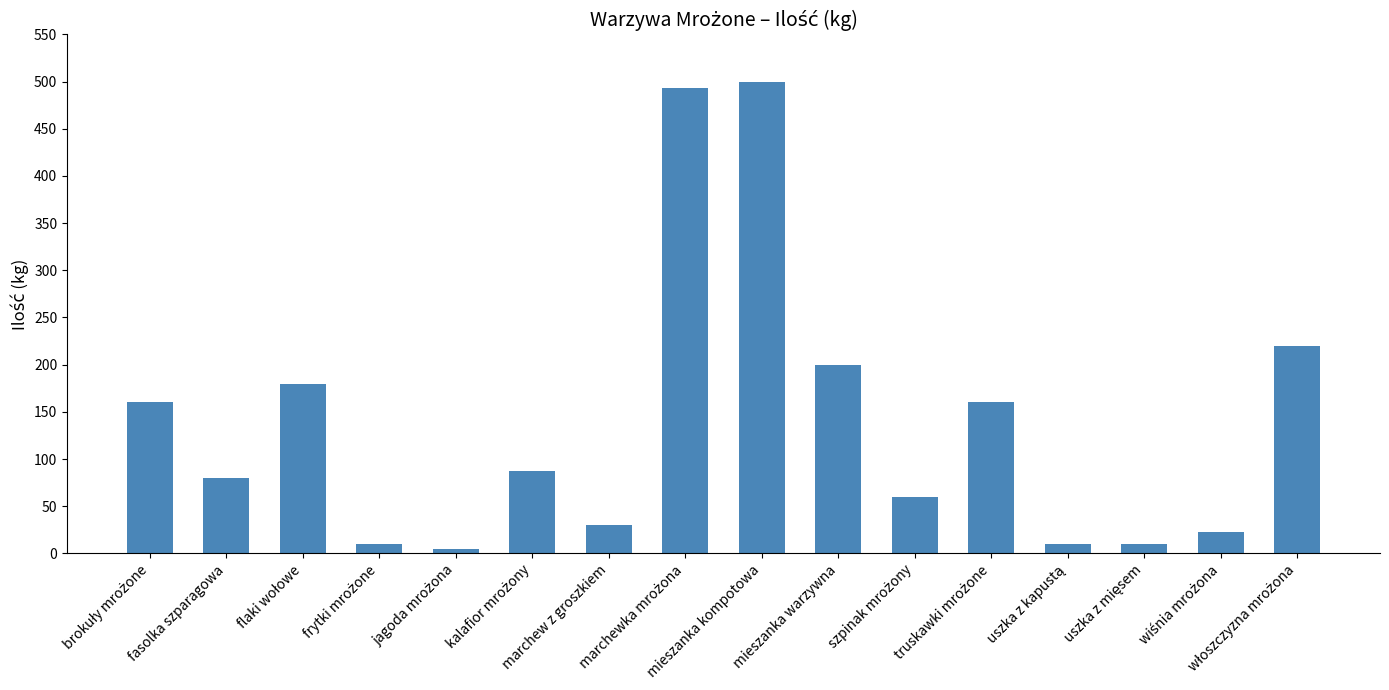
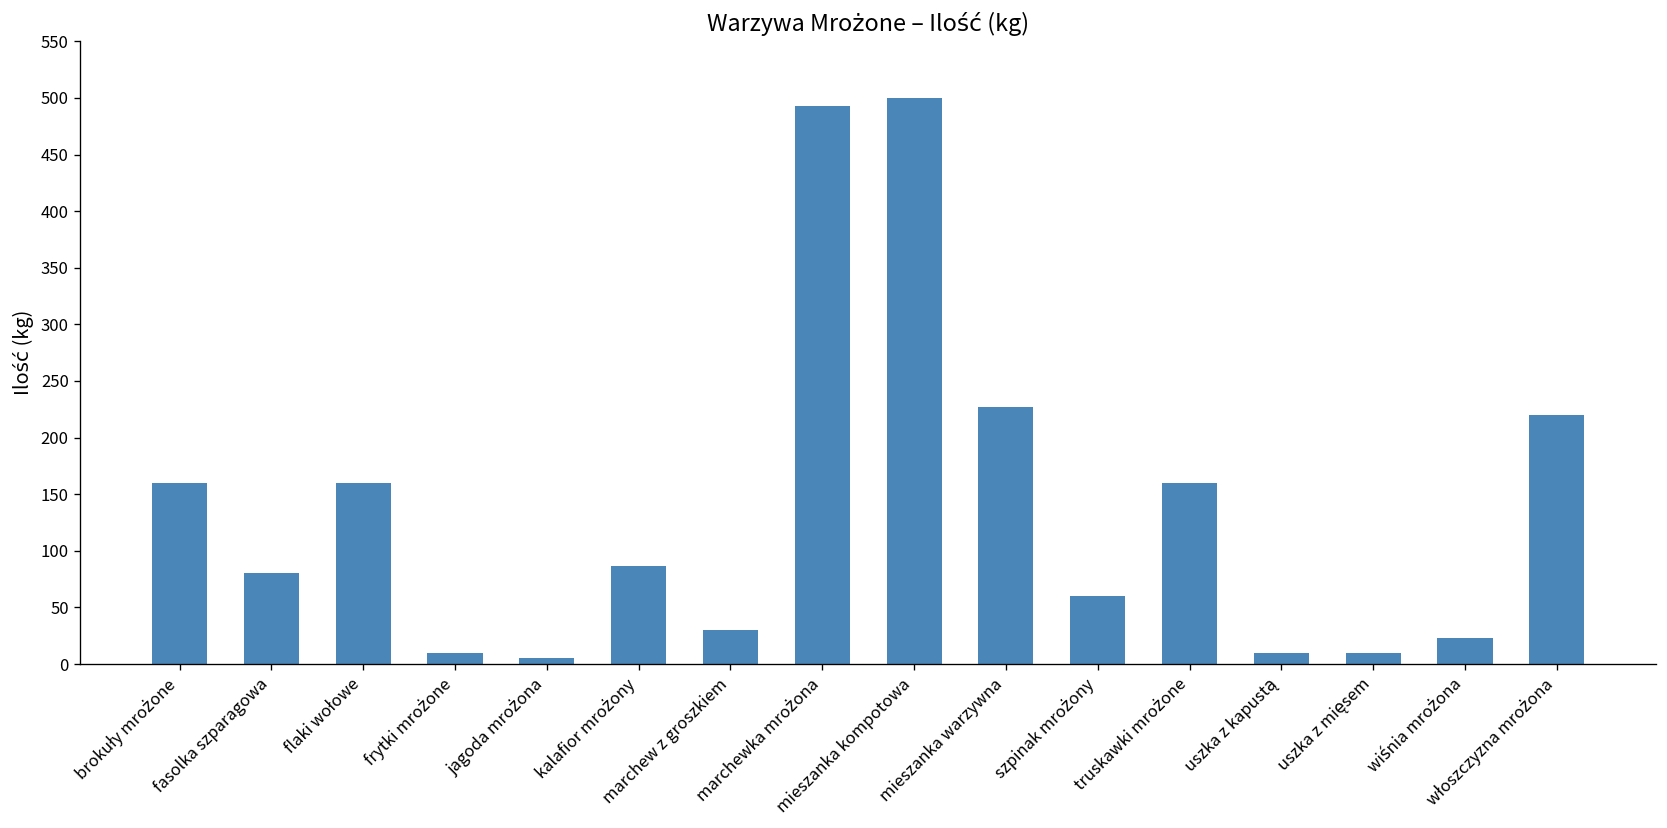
  {
    "brokuły mrożone": 160,
    "fasolka szparagowa": 80,
-   "flaki wołowe": 180,
+   "flaki wołowe": 160,
    "frytki mrożone": 10,
    "jagoda mrożona": 10,
    "kalafior mrożony": 90,
    "marchew z groszkiem": 30,
    "marchewka mrożona": 490,
    "mieszanka kompotowa": 500,
-   "mieszanka warzywna": 200,
+   "mieszanka warzywna": 230,
    "szpinak mrożony": 60,
    "truskawki mrożone": 160,
    "uszka z kapustą": 10,
    "uszka z mięsem": 10,
    "wiśnia mrożona": 20,
    "włoszczyzna mrożona": 220
  }
